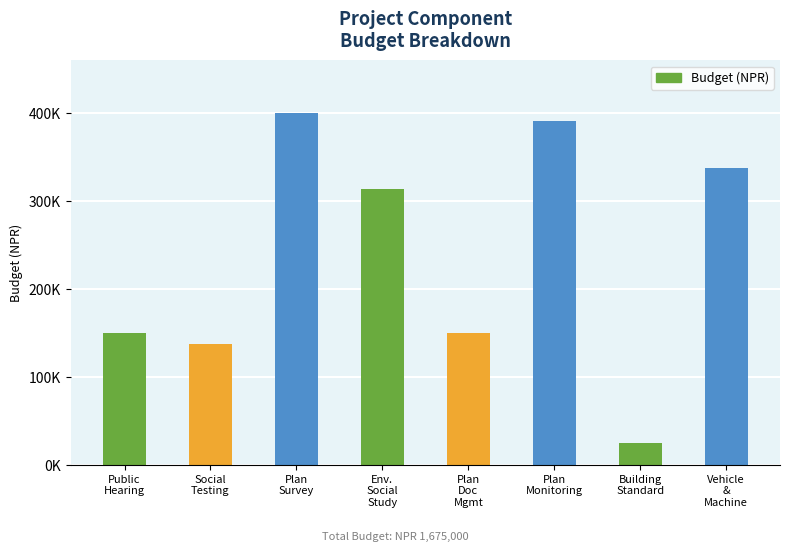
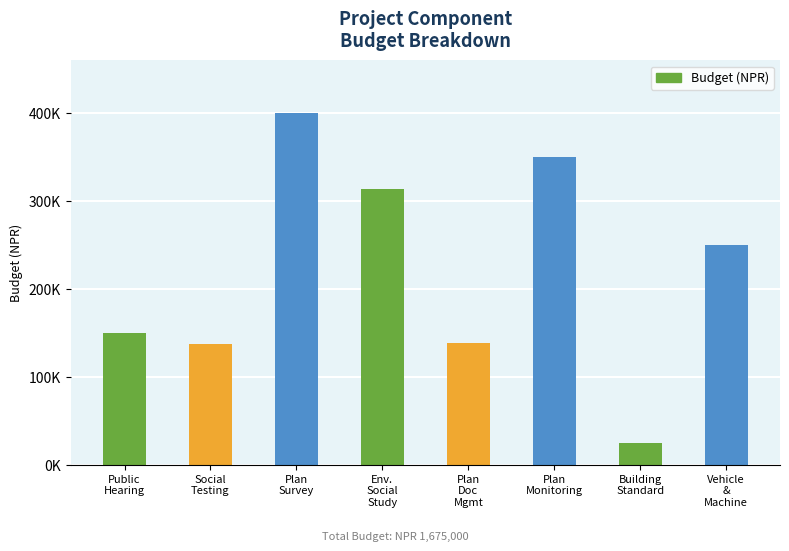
  {
    "Public Hearing": 150000,
    "Social Testing": 140000,
    "Plan Survey": 400000,
    "Env. Social Study": 310000,
-   "Plan Doc Mgmt": 150000,
-   "Plan Monitoring": 390000,
+   "Plan Doc Mgmt": 140000,
+   "Plan Monitoring": 350000,
    "Building Standard": 30000,
-   "Vehicle & Machine": 340000
+   "Vehicle & Machine": 250000
  }
